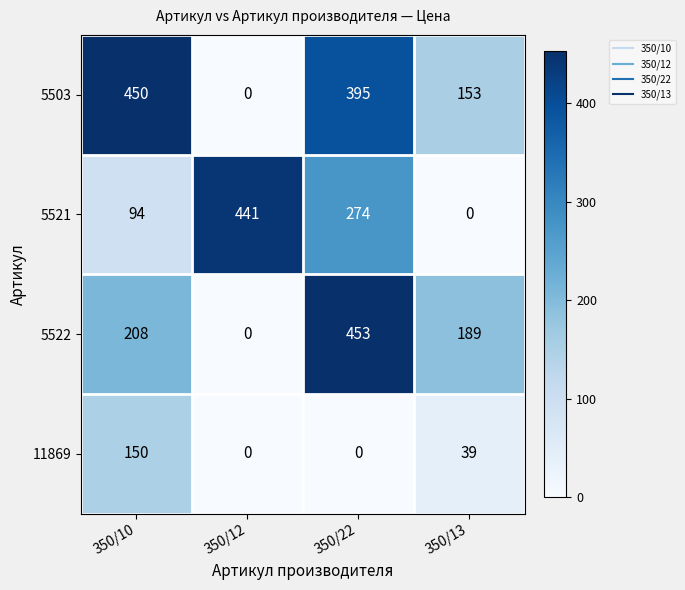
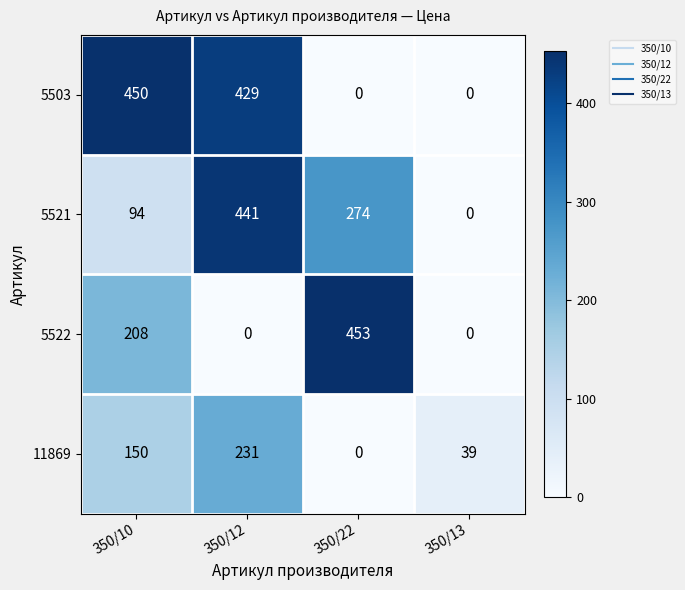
  {
    "5503": {
      "350/10": 450,
-     "350/12": 0,
-     "350/22": 395,
-     "350/13": 153
+     "350/12": 429,
+     "350/22": 0,
+     "350/13": 0
    },
    "5521": {
      "350/10": 94,
      "350/12": 441,
      "350/22": 274,
      "350/13": 0
    },
    "5522": {
      "350/10": 208,
      "350/12": 0,
      "350/22": 453,
-     "350/13": 189
+     "350/13": 0
    },
    "11869": {
      "350/10": 150,
-     "350/12": 0,
+     "350/12": 231,
      "350/22": 0,
      "350/13": 39
    }
  }
